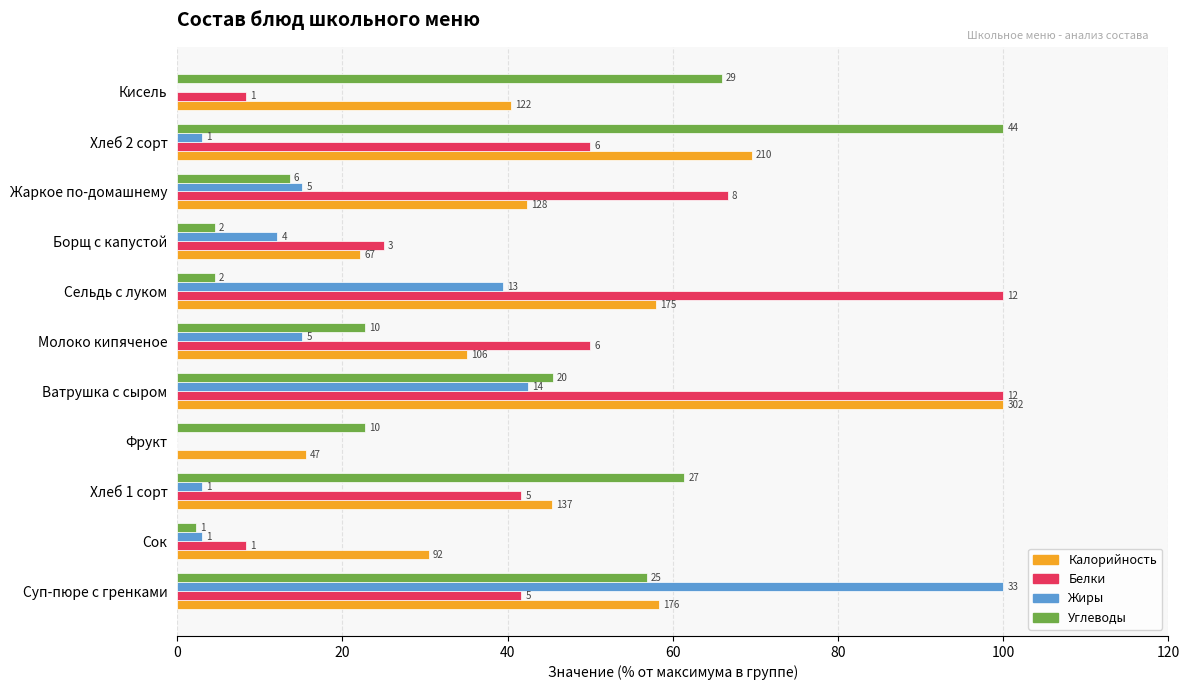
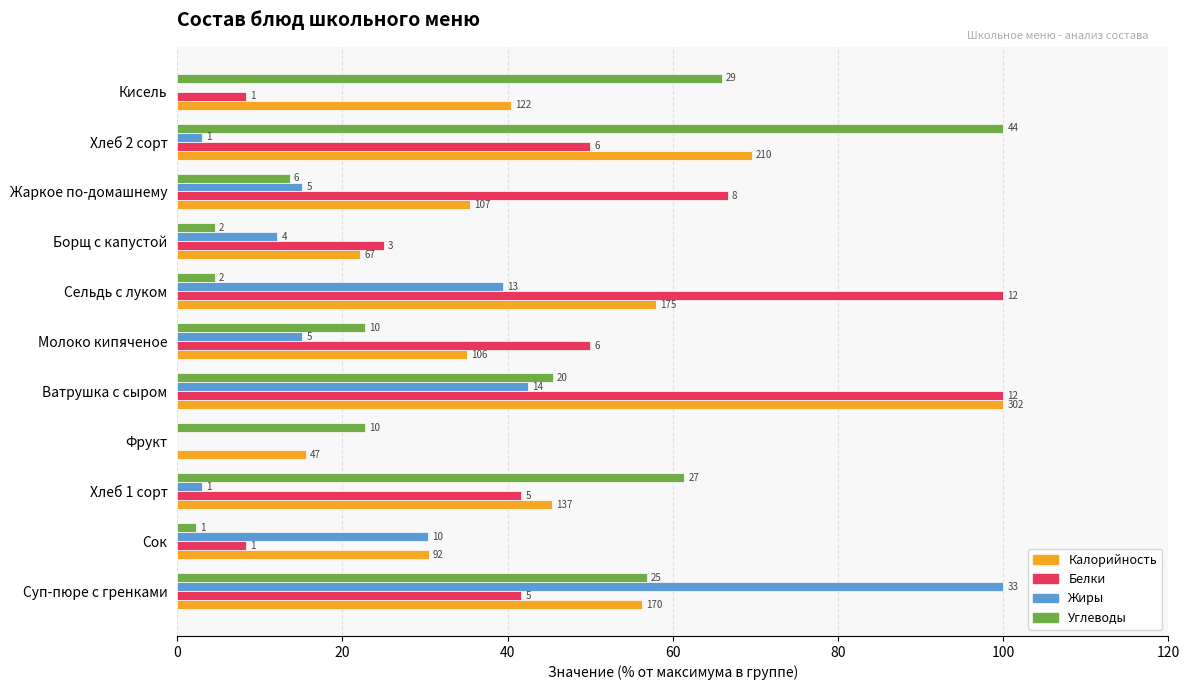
  {
    "Калорийность": {
-     "Жаркое по-домашнему": 128,
-     "Суп-пюре с гренками": 176
+     "Жаркое по-домашнему": 107,
+     "Суп-пюре с гренками": 170
    },
    "Белки": {
      "Фрукт": 0
    },
    "Жиры": {
-     "Сок": 1
+     "Сок": 10
    }
  }
